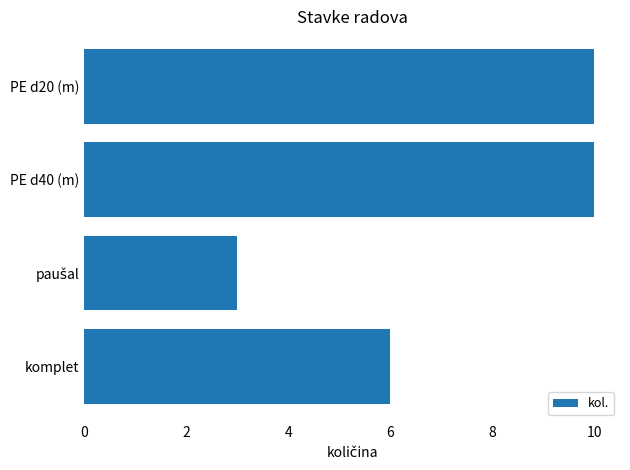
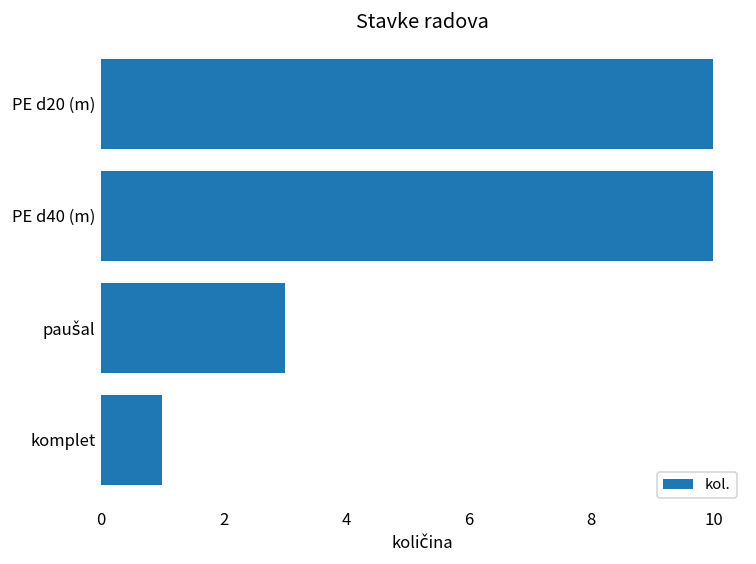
  {
    "PE d20 (m)": 10,
    "PE d40 (m)": 10,
    "paušal": 3,
-   "komplet": 6
+   "komplet": 1
  }
